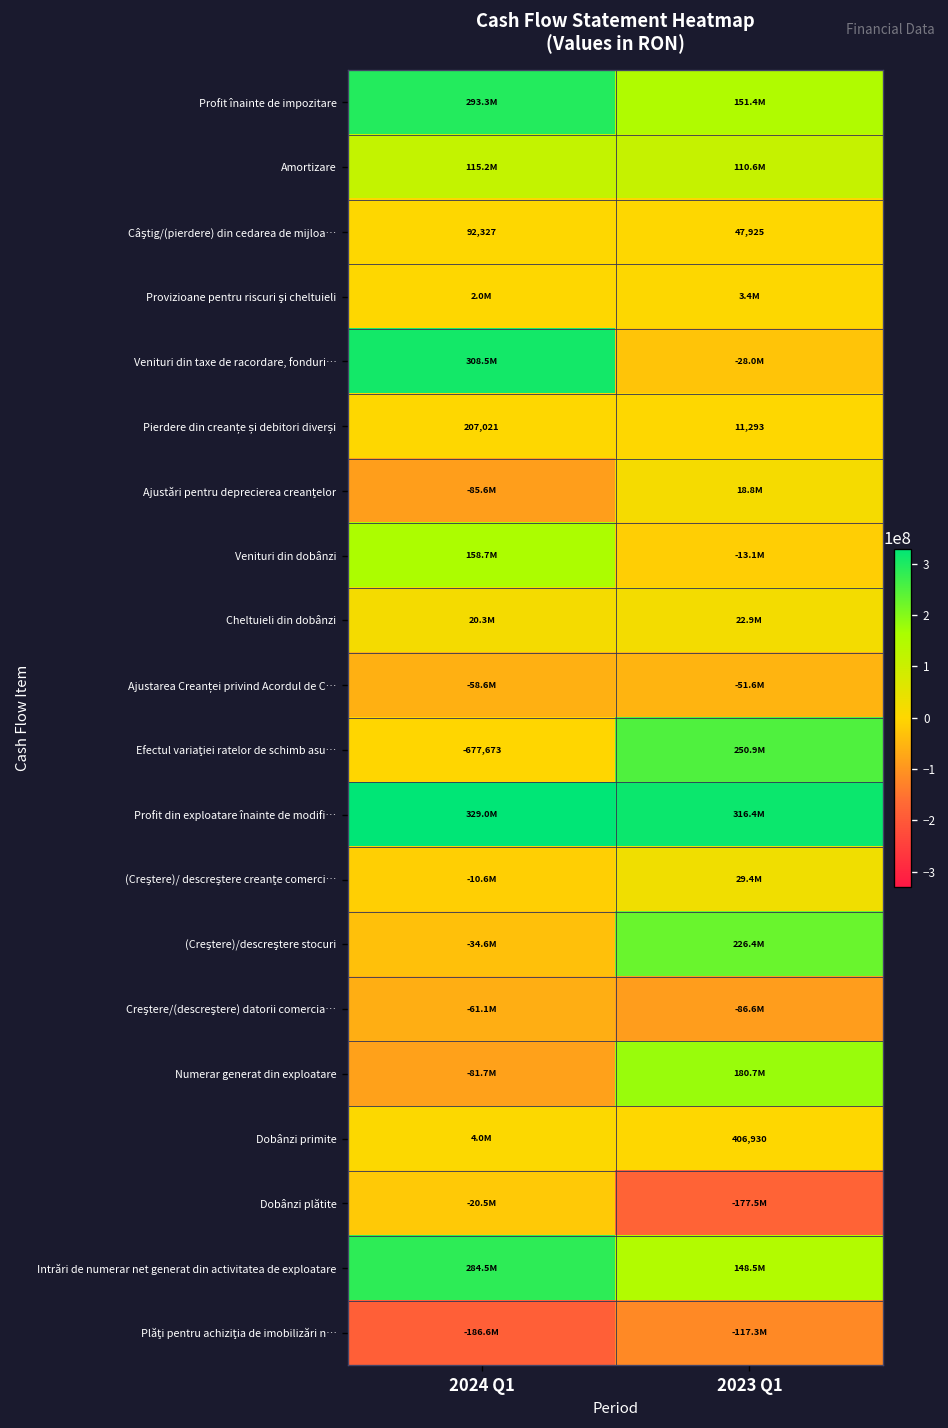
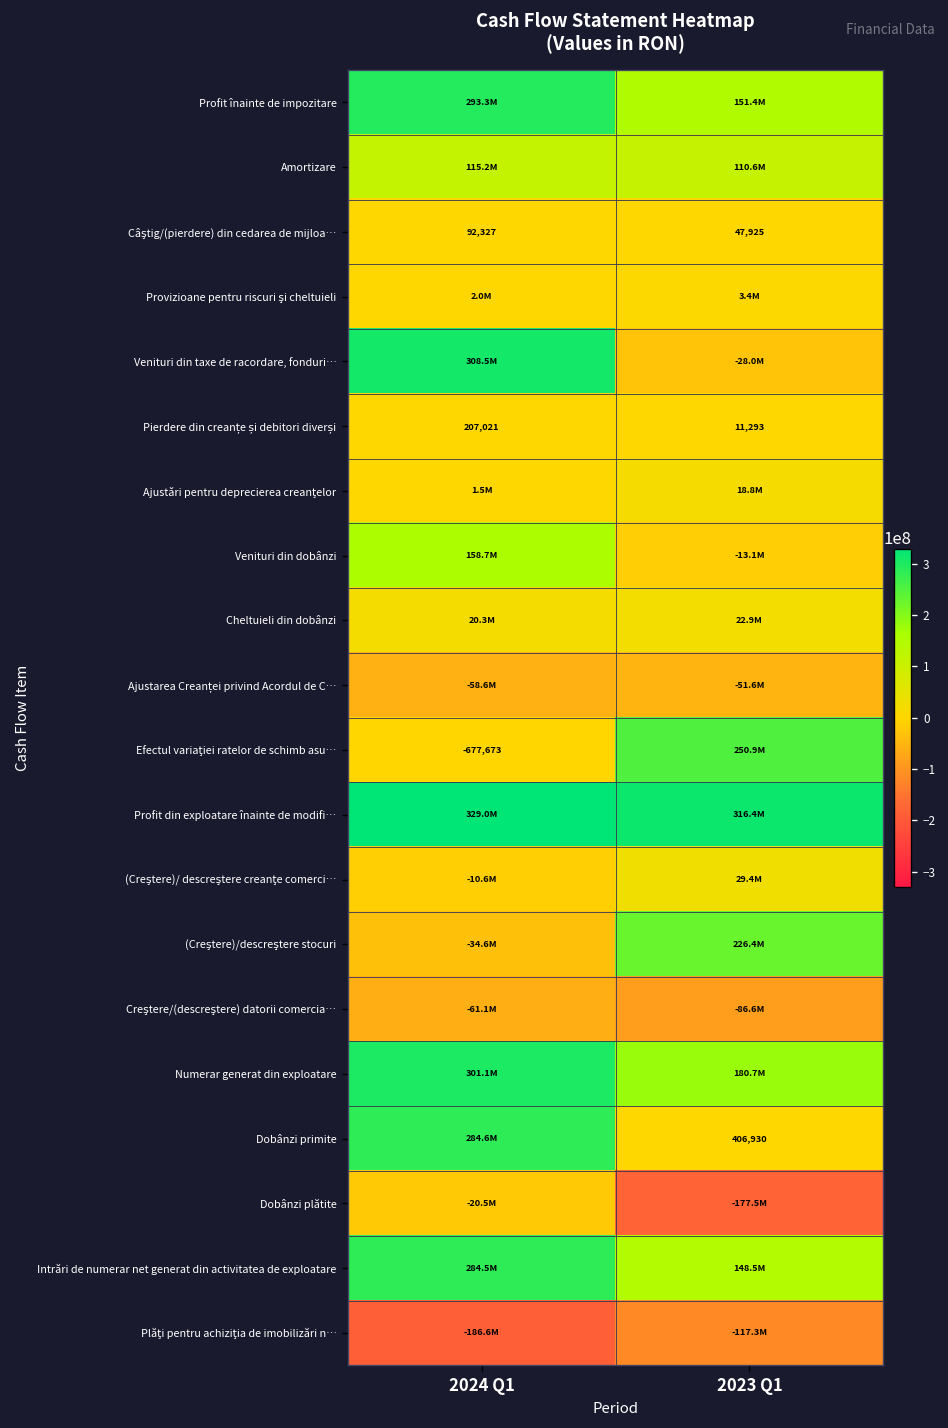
  {
    "Ajustări pentru deprecierea creanţelor": {
-     "2024 Q1": "-85.6M"
+     "2024 Q1": "1.5M"
    },
    "Numerar generat din exploatare": {
-     "2024 Q1": "-81.7M"
+     "2024 Q1": "301.1M"
    },
    "Dobânzi primite": {
-     "2024 Q1": "4.0M"
+     "2024 Q1": "284.6M"
    }
  }
